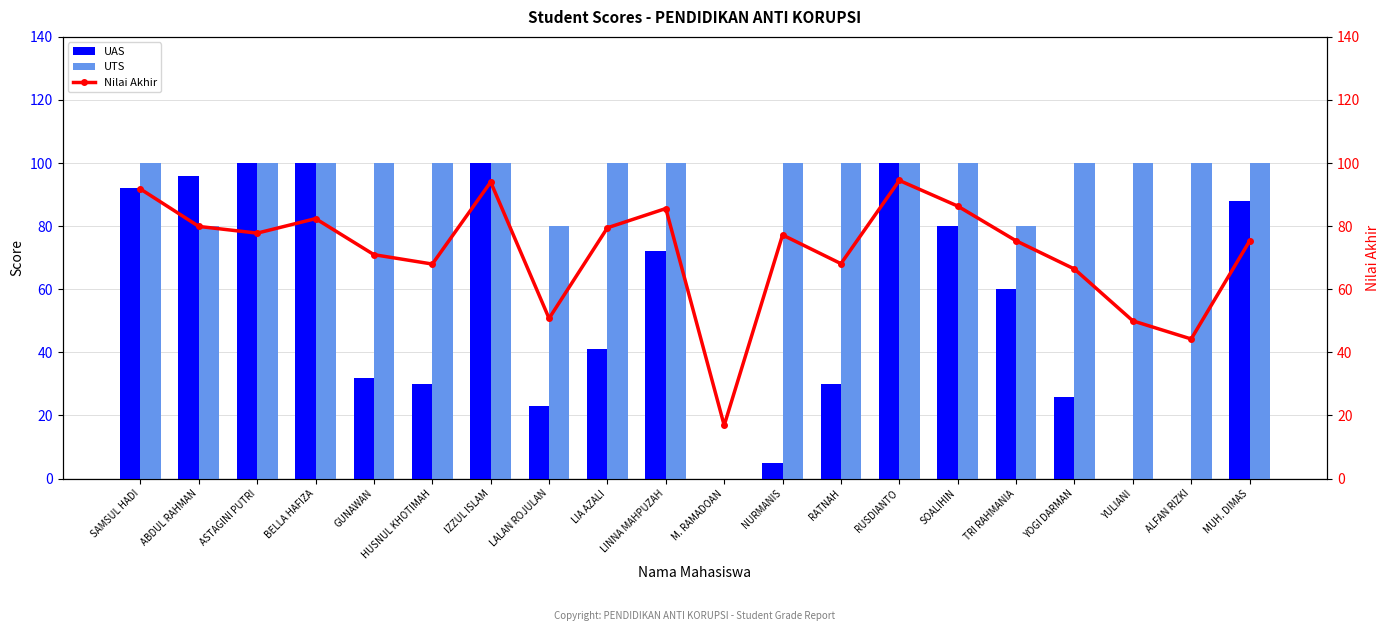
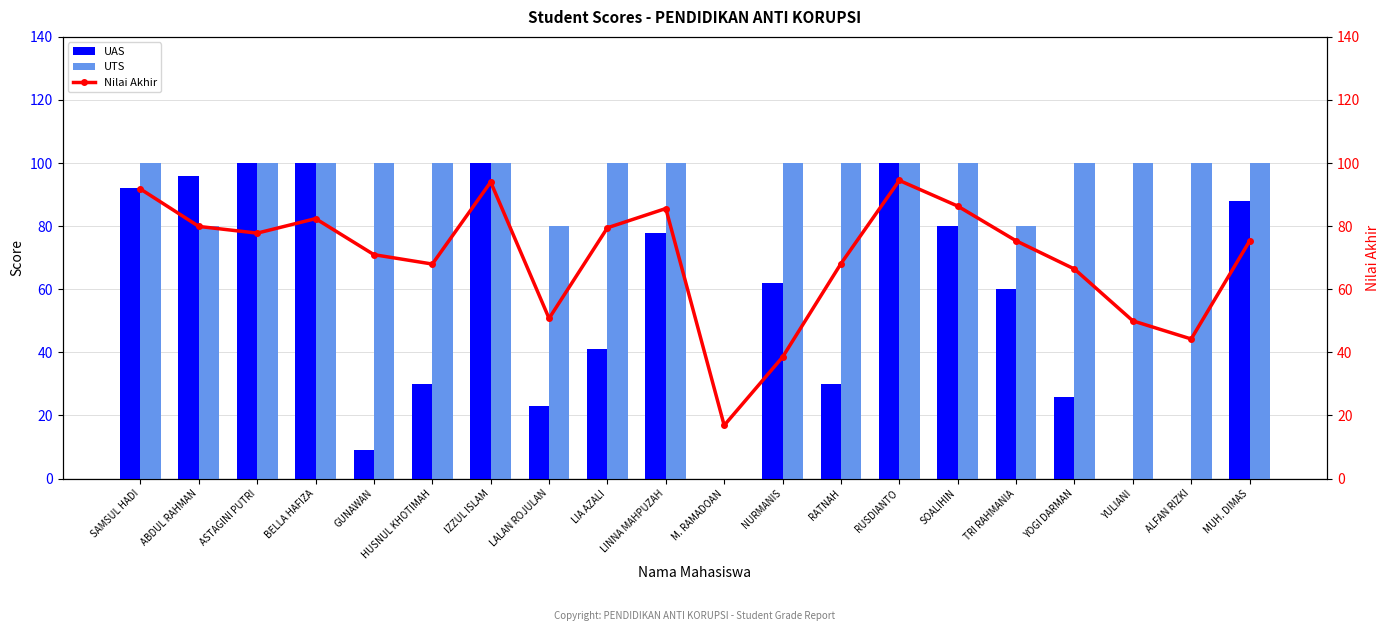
  {
    "UAS": {
      "SAMSUL HADI": 92,
      "ABDUL RAHMAN": 96,
      "ASTAGINI PUTRI": 100,
      "BELLA HAFIZA": 100,
-     "GUNAWAN": 32,
+     "GUNAWAN": 9,
      "HUSNUL KHOTIMAH": 30,
      "IZZUL ISLAM": 100,
      "LALAN ROJULAN": 23,
      "LIA AZALI": 41,
-     "LINNA MAHPUZAH": 72,
+     "LINNA MAHPUZAH": 78,
      "M. RAMADOAN": 0,
-     "NURMANIS": 5,
+     "NURMANIS": 62,
      "RATNAH": 30,
      "RUSDIANTO": 100,
      "SOALIHIN": 80,
      "TRI RAHMANIA": 60,
      "YOGI DARMAN": 26,
      "YULIANI": 0,
      "ALFAN RIZKI": 0,
      "MUH. DIMAS": 88
    },
    "UTS": {
      "SAMSUL HADI": 100,
      "ABDUL RAHMAN": 80,
      "ASTAGINI PUTRI": 100,
      "BELLA HAFIZA": 100,
      "GUNAWAN": 100,
      "HUSNUL KHOTIMAH": 100,
      "IZZUL ISLAM": 100,
      "LALAN ROJULAN": 80,
      "LIA AZALI": 100,
      "LINNA MAHPUZAH": 100,
      "M. RAMADOAN": 0,
      "NURMANIS": 100,
      "RATNAH": 100,
      "RUSDIANTO": 100,
      "SOALIHIN": 100,
      "TRI RAHMANIA": 80,
      "YOGI DARMAN": 100,
      "YULIANI": 100,
      "ALFAN RIZKI": 100,
      "MUH. DIMAS": 100
    },
    "Nilai Akhir": {
      "SAMSUL HADI": 92,
      "ABDUL RAHMAN": 80,
      "ASTAGINI PUTRI": 78,
      "BELLA HAFIZA": 82,
      "GUNAWAN": 71,
      "HUSNUL KHOTIMAH": 68,
      "IZZUL ISLAM": 94,
      "LALAN ROJULAN": 51,
      "LIA AZALI": 80,
      "LINNA MAHPUZAH": 86,
      "M. RAMADOAN": 17,
-     "NURMANIS": 77,
+     "NURMANIS": 39,
      "RATNAH": 68,
      "RUSDIANTO": 95,
      "SOALIHIN": 86,
      "TRI RAHMANIA": 75,
      "YOGI DARMAN": 66,
      "YULIANI": 50,
      "ALFAN RIZKI": 44,
      "MUH. DIMAS": 75
    }
  }
